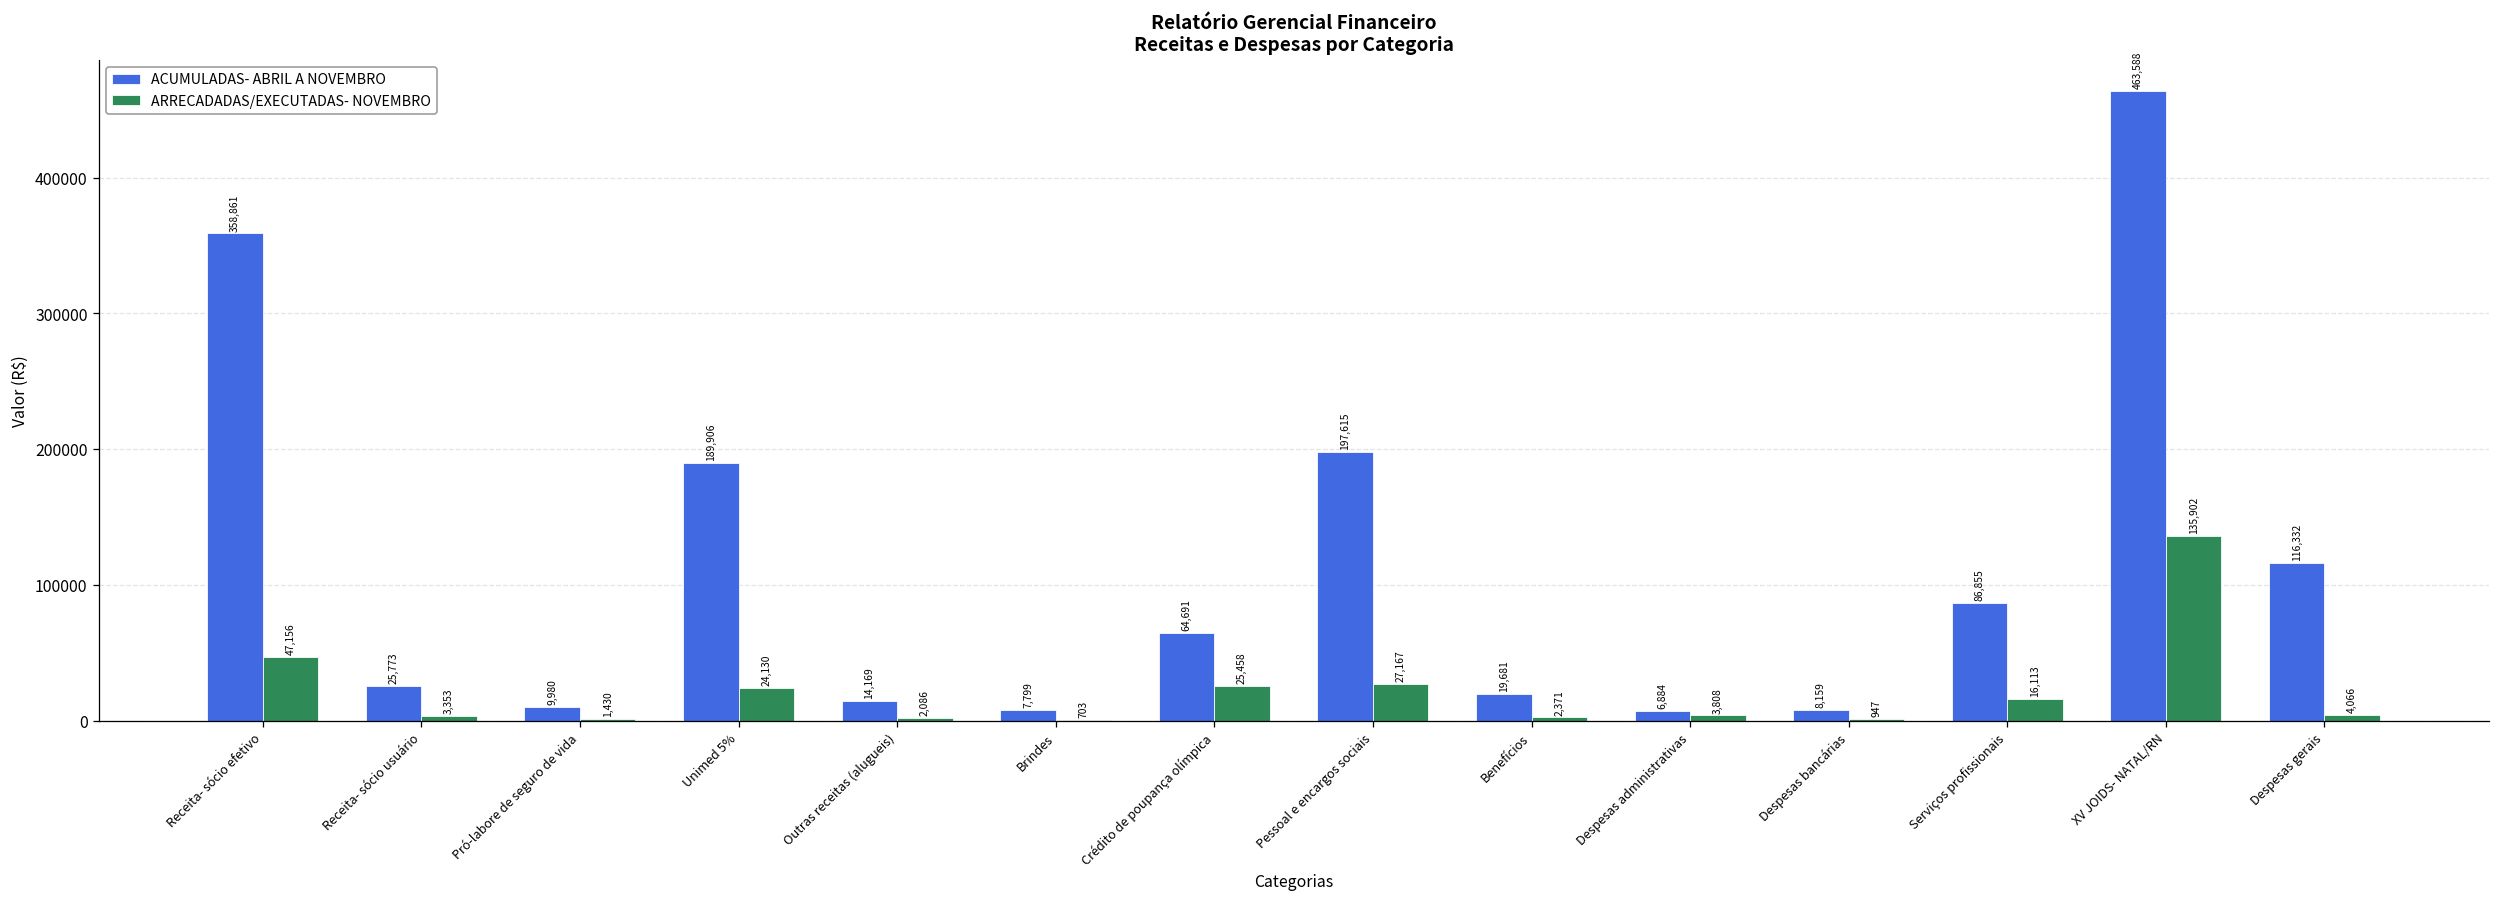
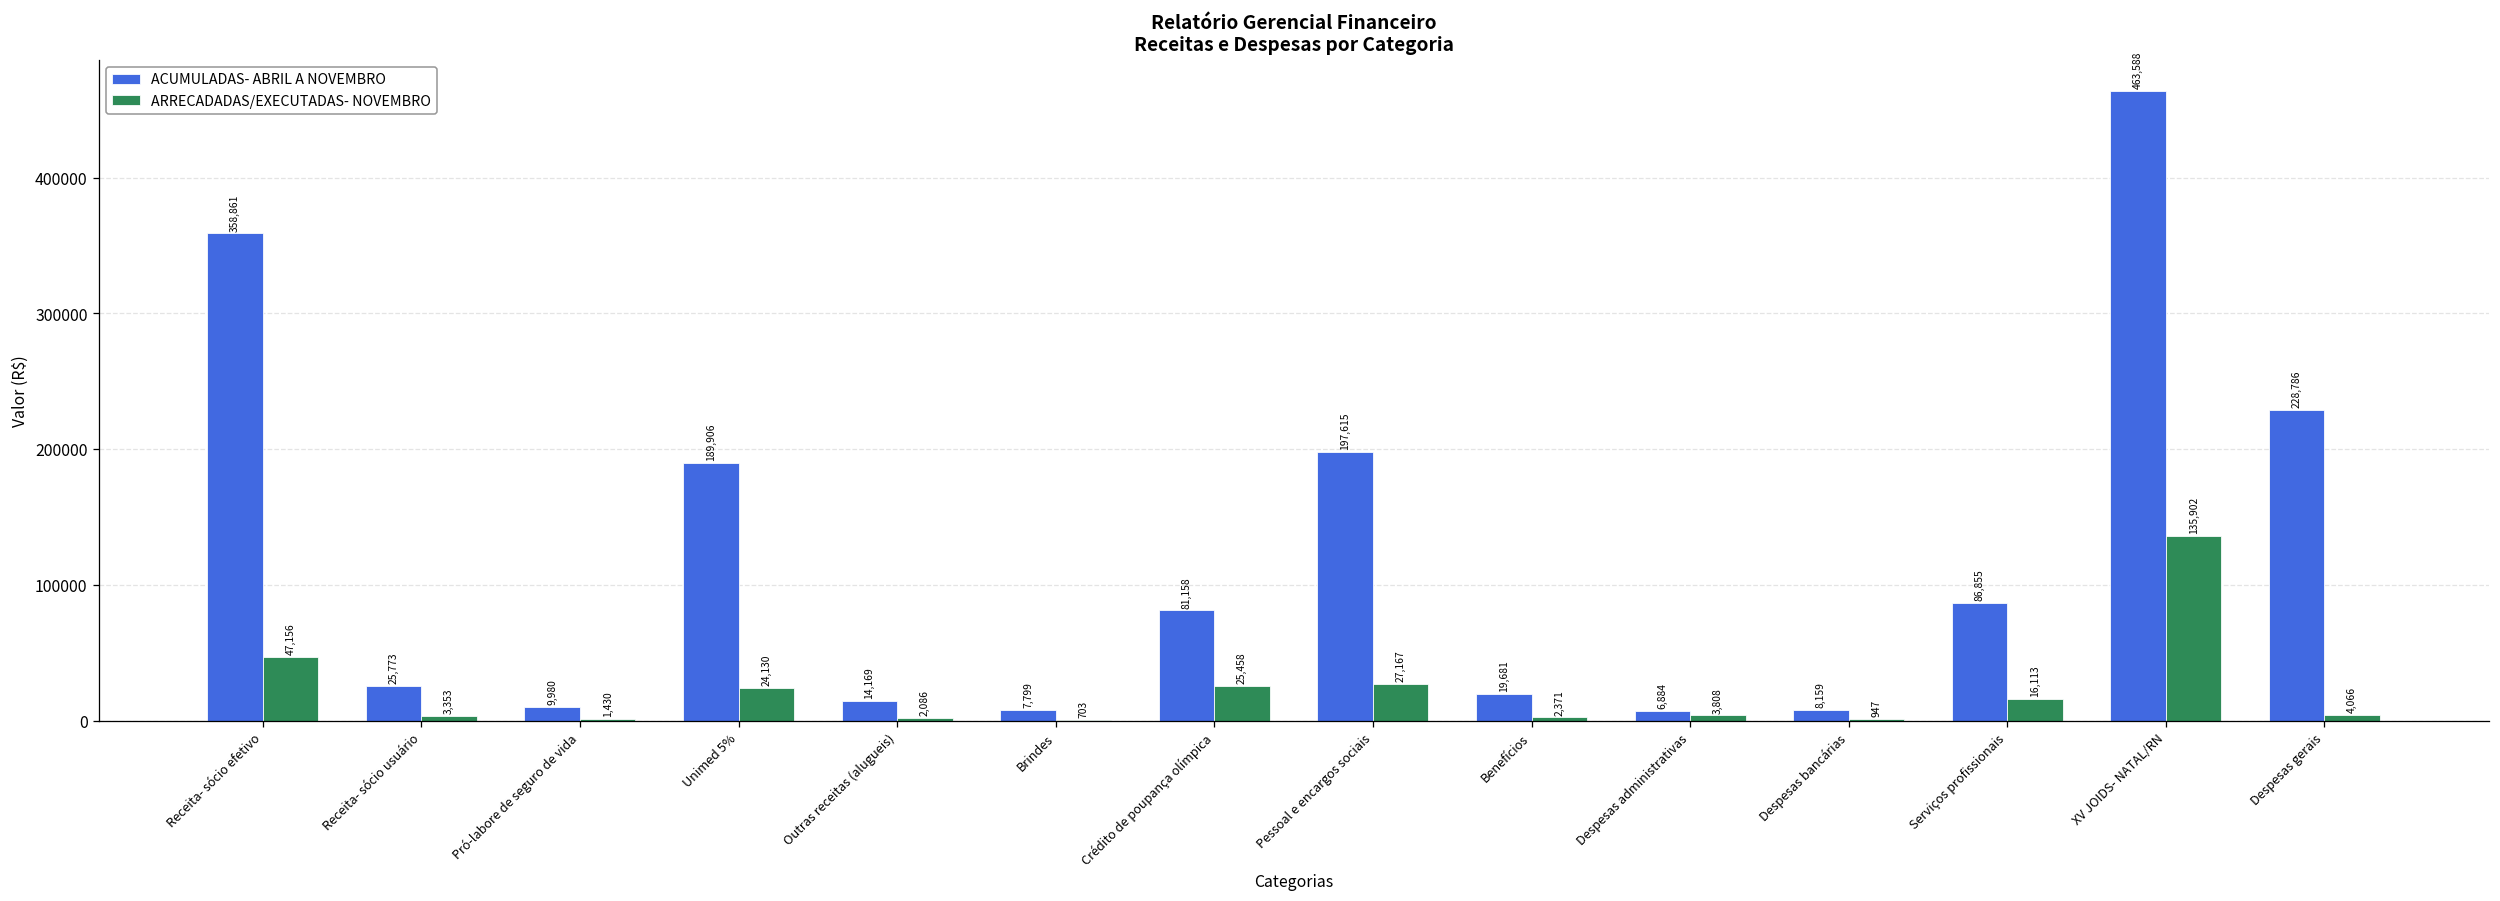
  {
    "ACUMULADAS- ABRIL A NOVEMBRO": {
      "Receita- sócio efetivo": "358,861",
      "Receita- sócio usuário": "25,773",
      "Pró-labore de seguro de vida": "9,980",
      "Unimed 5%": "189,906",
      "Outras receitas (alugueis)": "14,169",
      "Brindes": "7,799",
-     "Crédito de poupança olímpica": "64,691",
+     "Crédito de poupança olímpica": "81,158",
      "Pessoal e encargos sociais": "197,615",
      "Benefícios": "19,681",
      "Despesas administrativas": "6,884",
      "Despesas bancárias": "8,159",
      "Serviços profissionais": "86,855",
      "XV JOIDS- NATAL/RN": "463,588",
-     "Despesas gerais": "116,332"
+     "Despesas gerais": "228,786"
    },
    "ARRECADADAS/EXECUTADAS- NOVEMBRO": {
      "Receita- sócio efetivo": "47,156",
      "Receita- sócio usuário": "3,353",
      "Pró-labore de seguro de vida": "1,430",
      "Unimed 5%": "24,130",
      "Outras receitas (alugueis)": "2,086",
      "Brindes": "703",
      "Crédito de poupança olímpica": "25,458",
      "Pessoal e encargos sociais": "27,167",
      "Benefícios": "2,371",
      "Despesas administrativas": "3,808",
      "Despesas bancárias": "947",
      "Serviços profissionais": "16,113",
      "XV JOIDS- NATAL/RN": "135,902",
      "Despesas gerais": "4,066"
    }
  }
